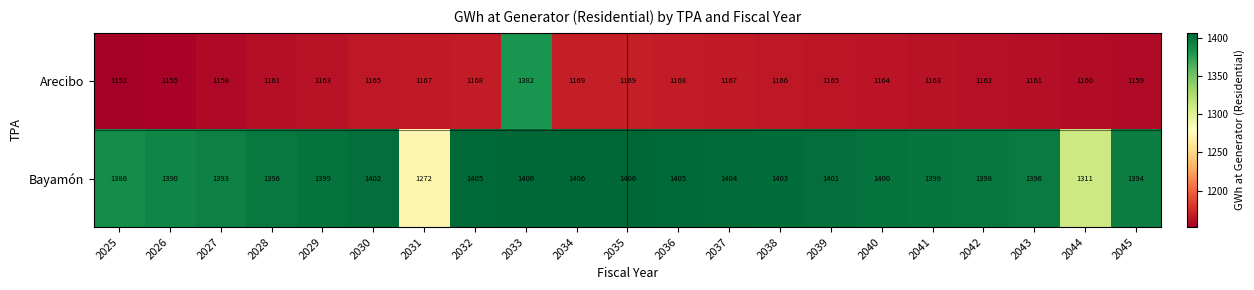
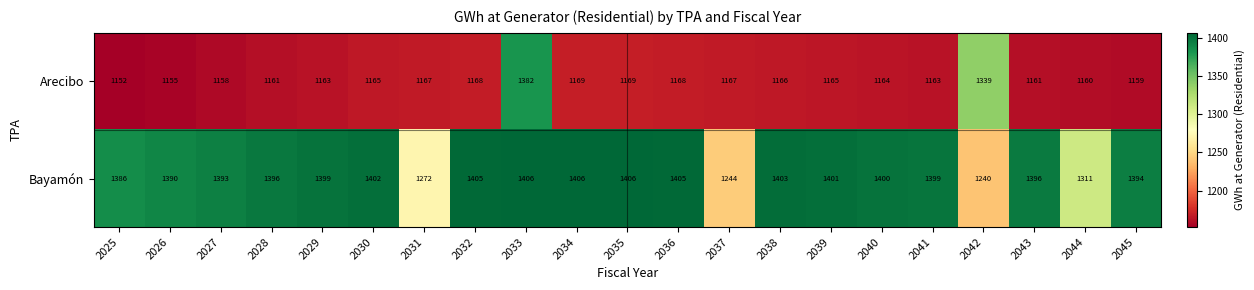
  {
    "Arecibo": {
      "2025": 1152,
      "2026": 1155,
      "2027": 1158,
      "2028": 1161,
      "2029": 1163,
      "2030": 1165,
      "2031": 1167,
      "2032": 1168,
      "2033": 1382,
      "2034": 1169,
      "2035": 1169,
      "2036": 1168,
      "2037": 1167,
      "2038": 1166,
      "2039": 1165,
      "2040": 1164,
      "2041": 1163,
-     "2042": 1162,
+     "2042": 1339,
      "2043": 1161,
      "2044": 1160,
      "2045": 1159
    },
    "Bayamón": {
      "2025": 1386,
      "2026": 1390,
      "2027": 1393,
      "2028": 1396,
      "2029": 1399,
      "2030": 1402,
      "2031": 1272,
      "2032": 1405,
      "2033": 1406,
      "2034": 1406,
      "2035": 1406,
      "2036": 1405,
-     "2037": 1404,
+     "2037": 1244,
      "2038": 1403,
      "2039": 1401,
      "2040": 1400,
      "2041": 1399,
-     "2042": 1398,
+     "2042": 1240,
      "2043": 1396,
      "2044": 1311,
      "2045": 1394
    }
  }
